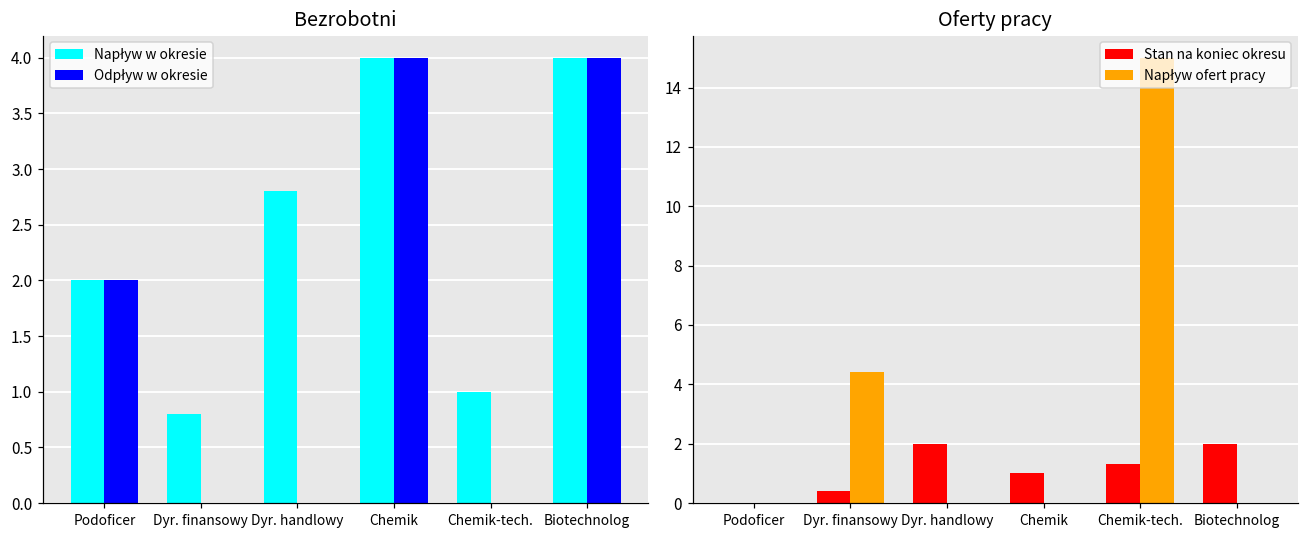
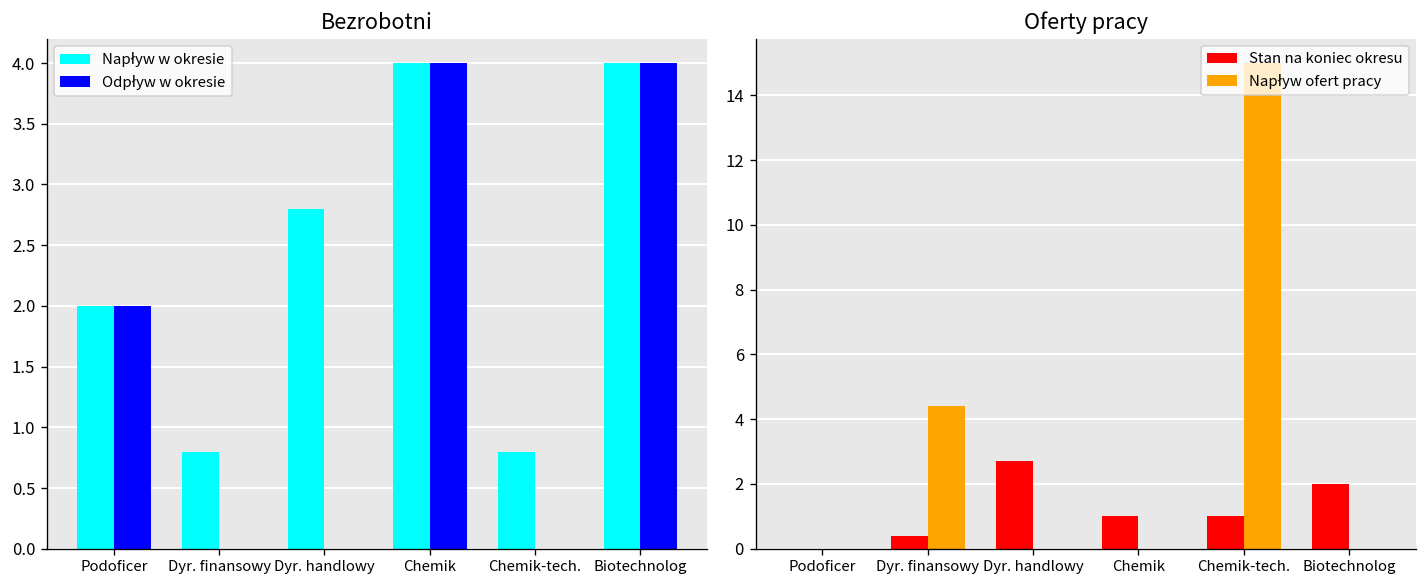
  {
    "Bezrobotni": {
      "Napływ w okresie": {
        "Podoficer": 2.0,
        "Dyr. finansowy": 0.8,
        "Dyr. handlowy": 2.8,
        "Chemik": 4.0,
-       "Chemik-tech.": 1.0,
+       "Chemik-tech.": 0.8,
        "Biotechnolog": 4.0
      },
      "Odpływ w okresie": {
        "Podoficer": 2.0,
        "Dyr. finansowy": 0.0,
        "Dyr. handlowy": 0.0,
        "Chemik": 4.0,
        "Chemik-tech.": 0.0,
        "Biotechnolog": 4.0
      }
    },
    "Oferty pracy": {
      "Stan na koniec okresu": {
        "Podoficer": 0.0,
        "Dyr. finansowy": 0.4,
-       "Dyr. handlowy": 2.0,
+       "Dyr. handlowy": 2.7,
        "Chemik": 1.0,
-       "Chemik-tech.": 1.3,
+       "Chemik-tech.": 1.0,
        "Biotechnolog": 2.0
      },
      "Napływ ofert pracy": {
        "Podoficer": 0.0,
        "Dyr. finansowy": 4.4,
        "Dyr. handlowy": 0.0,
        "Chemik": 0.0,
        "Biotechnolog": 0.0
      }
    }
  }
